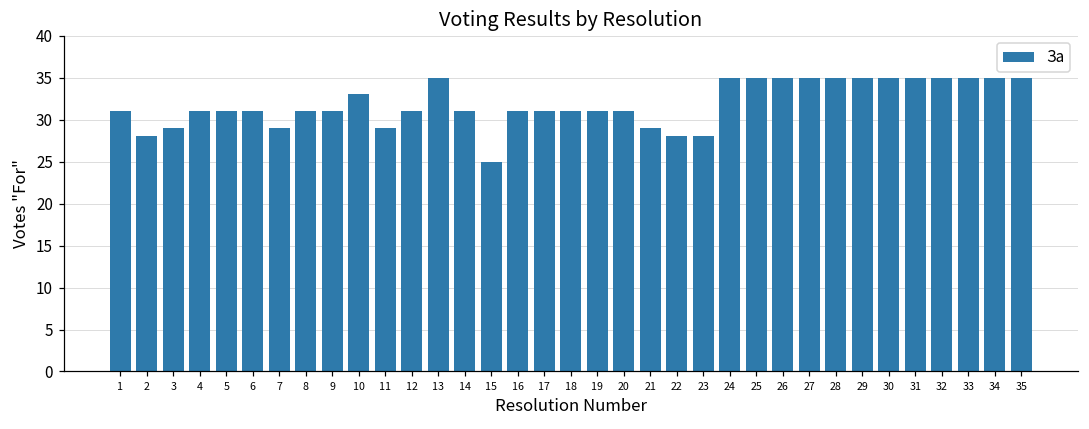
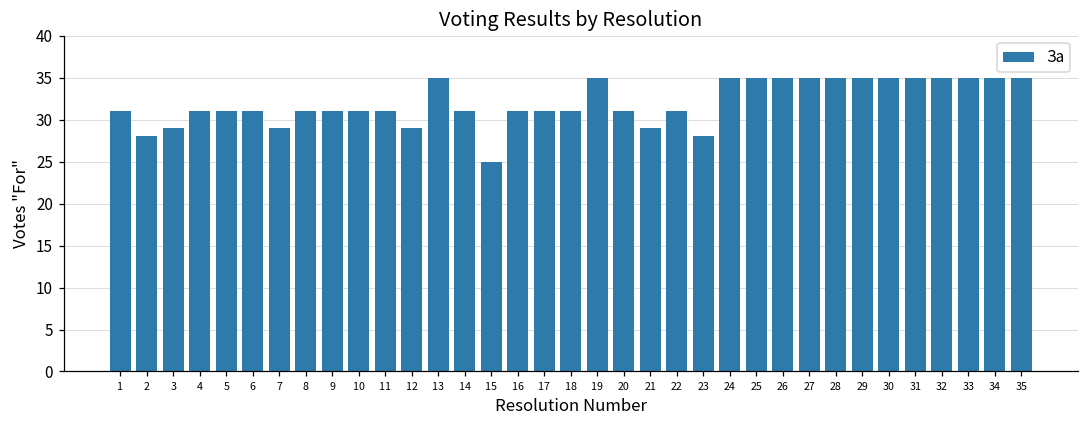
  {
    "1": 31,
    "2": 28,
    "3": 29,
    "4": 31,
    "5": 31,
    "6": 31,
    "7": 29,
    "8": 31,
    "9": 31,
-   "10": 33,
-   "11": 29,
-   "12": 31,
+   "10": 31,
+   "11": 31,
+   "12": 29,
    "13": 35,
    "14": 31,
    "15": 25,
    "16": 31,
    "17": 31,
    "18": 31,
-   "19": 31,
+   "19": 35,
    "20": 31,
    "21": 29,
-   "22": 28,
+   "22": 31,
    "23": 28,
    "24": 35,
    "25": 35,
    "26": 35,
    "27": 35,
    "28": 35,
    "29": 35,
    "30": 35,
    "31": 35,
    "32": 35,
    "33": 35,
    "34": 35,
    "35": 35
  }
